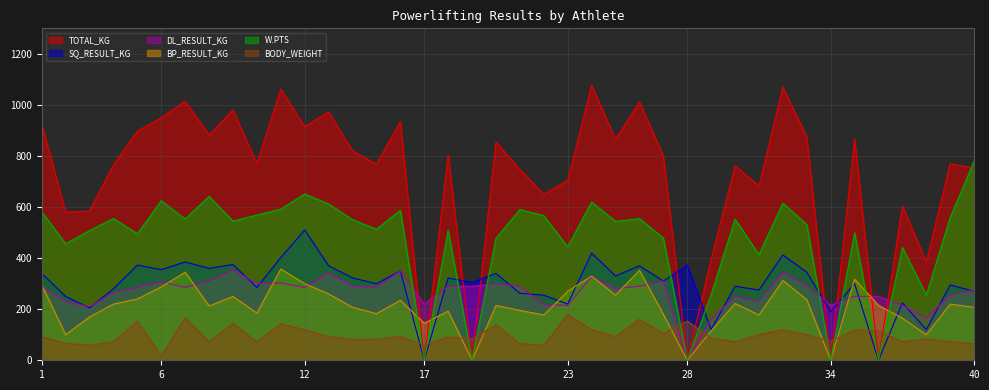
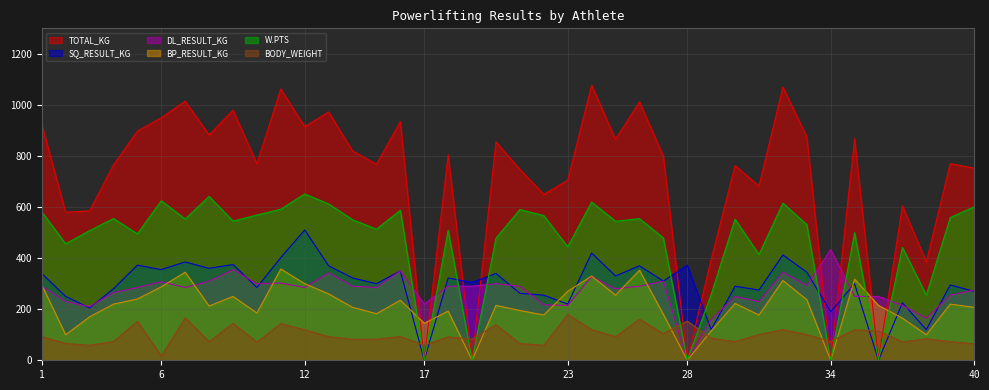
  {
    "TOTAL_KG": {
      "1": 930,
      "6": 950,
      "12": 920,
      "23": 710,
      "40": 750
    },
    "SQ_RESULT_KG": {
      "1": 340,
      "6": 360,
      "12": 510,
      "28": 370,
      "34": 190
    },
    "DL_RESULT_KG": {
      "6": 310,
      "12": 290,
      "17": 220,
-     "34": 220
+     "34": 430
    },
    "BP_RESULT_KG": {
      "6": 290,
      "12": 300,
      "17": 150,
      "23": 270,
      "40": 210
    },
    "W.PTS": {
      "1": 580,
      "6": 620,
      "12": 650,
      "23": 440,
-     "40": 780
+     "40": 600
    },
    "BODY_WEIGHT": {
      "1": 90,
      "6": 20,
      "12": 120,
      "17": 60,
      "23": 180,
      "28": 150,
      "34": 70,
      "40": 60
    }
  }
